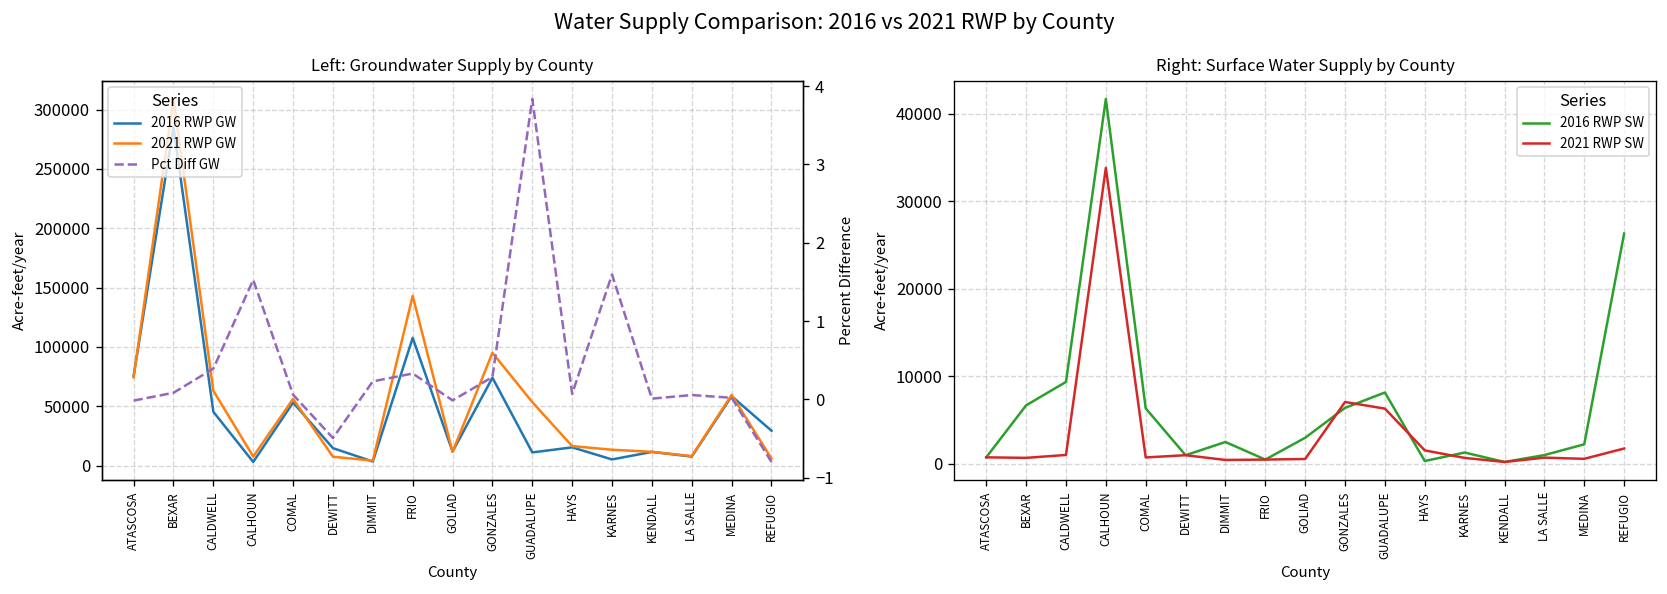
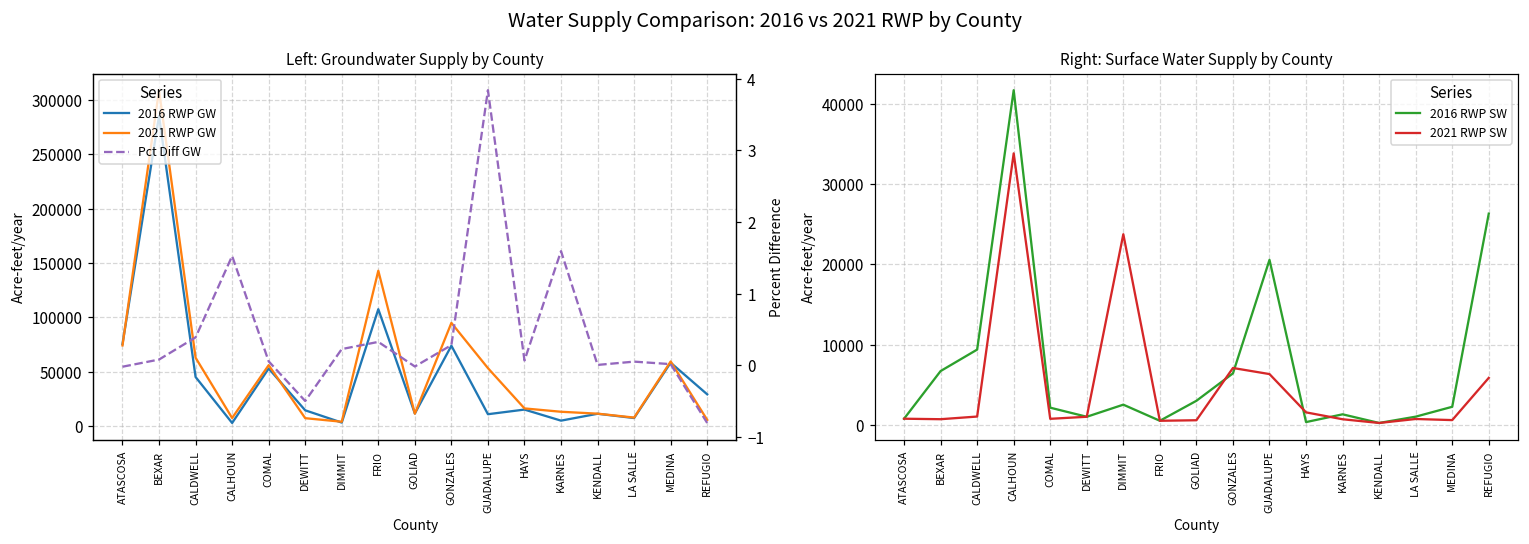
  {
    "Right: Surface Water Supply by County": {
      "2016 RWP SW": {
        "BEXAR": 7000,
        "CALDWELL": 9000,
        "CALHOUN": 42000,
-       "COMAL": 6000,
+       "COMAL": 2000,
        "DIMMIT": 3000,
        "GOLIAD": 3000,
        "GONZALES": 6000,
-       "GUADALUPE": 8000,
+       "GUADALUPE": 21000,
        "HAYS": 0,
        "KARNES": 1000,
        "MEDINA": 2000,
        "REFUGIO": 26000
      },
      "2021 RWP SW": {
        "BEXAR": 1000,
        "CALDWELL": 1000,
        "CALHOUN": 34000,
        "COMAL": 1000,
-       "DIMMIT": 0,
+       "DIMMIT": 24000,
        "GOLIAD": 1000,
        "GONZALES": 7000,
        "GUADALUPE": 6000,
        "HAYS": 2000,
        "KARNES": 1000,
        "MEDINA": 1000,
-       "REFUGIO": 2000
+       "REFUGIO": 6000
      }
    }
  }
